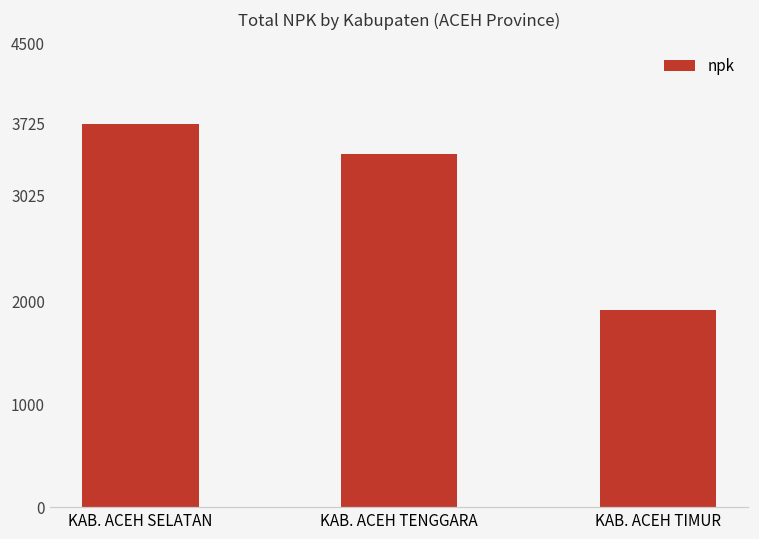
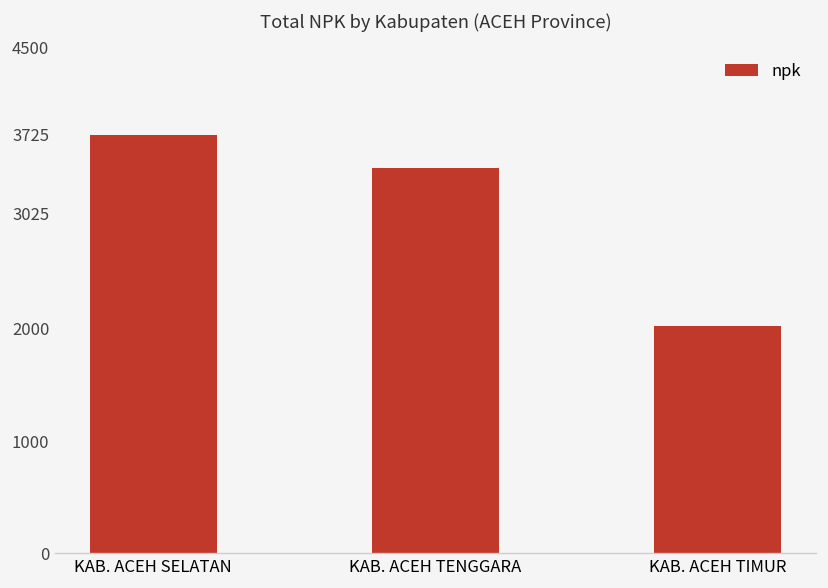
  {
    "KAB. ACEH SELATAN": 3700,
    "KAB. ACEH TENGGARA": 3400,
-   "KAB. ACEH TIMUR": 1900
+   "KAB. ACEH TIMUR": 2000
  }
